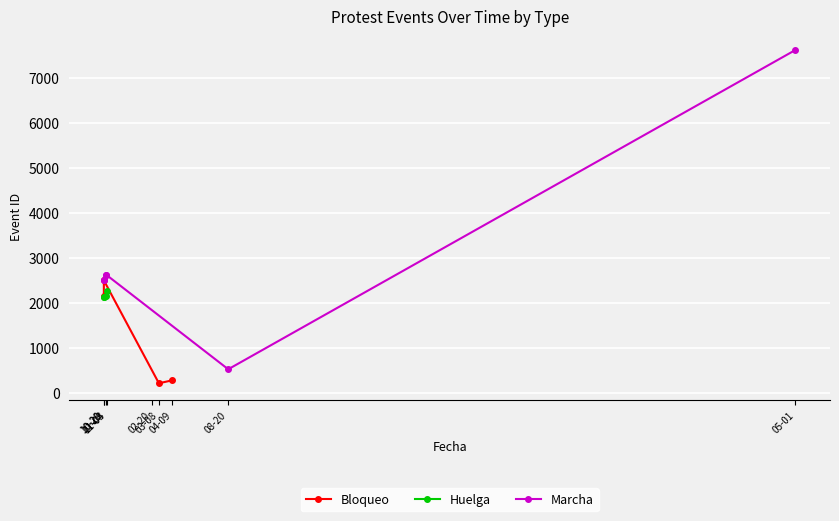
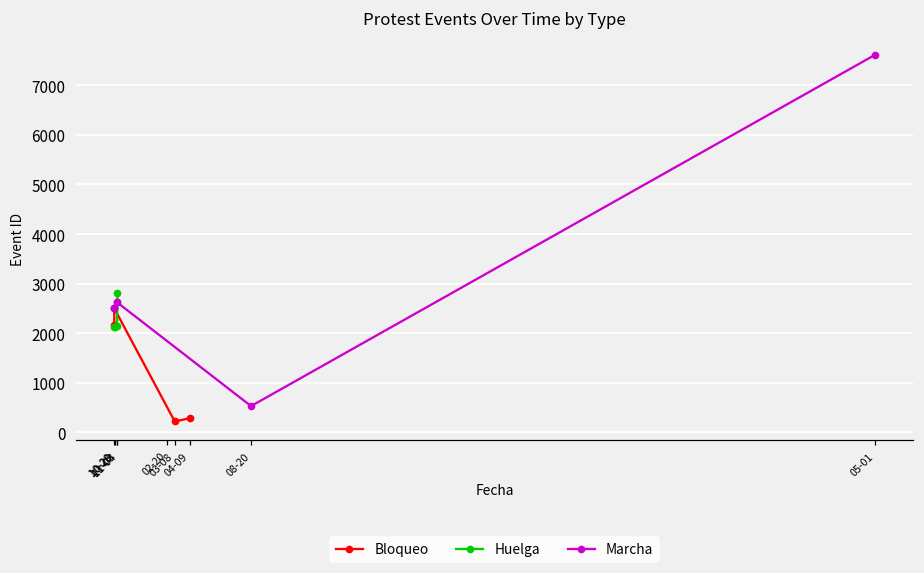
  {
    "Huelga": {
      "11-03": 2100,
-     "11-04": 2300
+     "11-04": 2800
    }
  }
